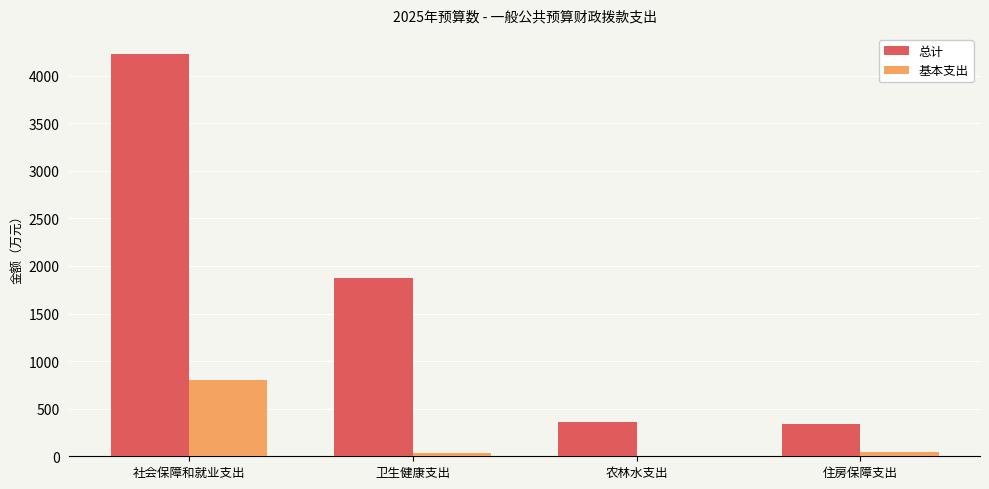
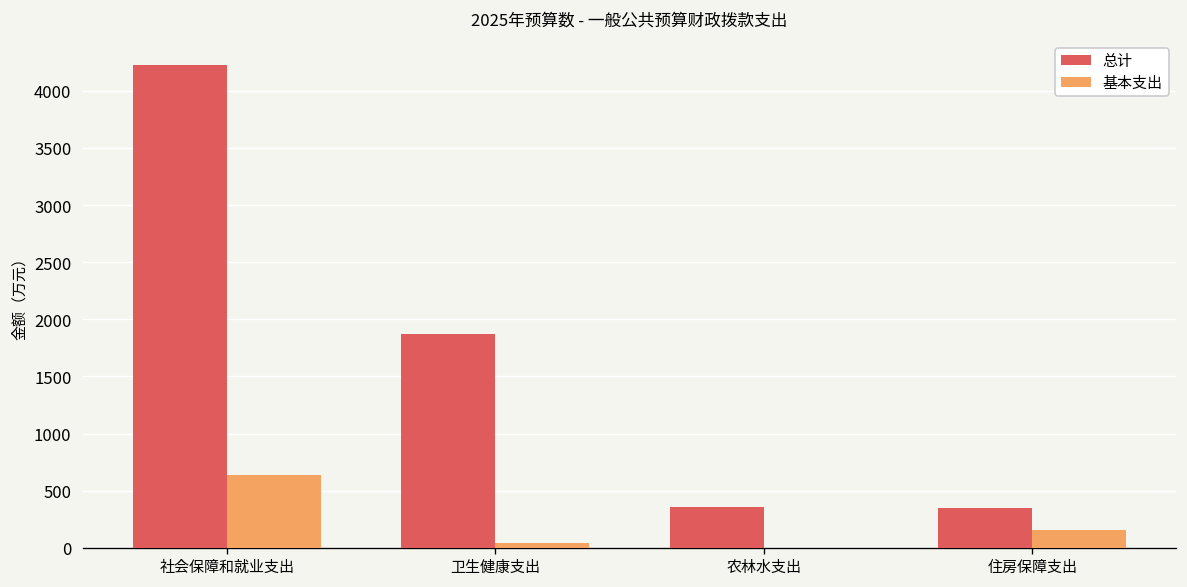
  {
    "总计": {
      "社会保障和就业支出": 4200,
      "卫生健康支出": 1900,
      "农林水支出": 400,
      "住房保障支出": 300
    },
    "基本支出": {
-     "社会保障和就业支出": 800,
+     "社会保障和就业支出": 600,
      "卫生健康支出": 0,
      "农林水支出": 0,
-     "住房保障支出": 0
+     "住房保障支出": 200
    }
  }
